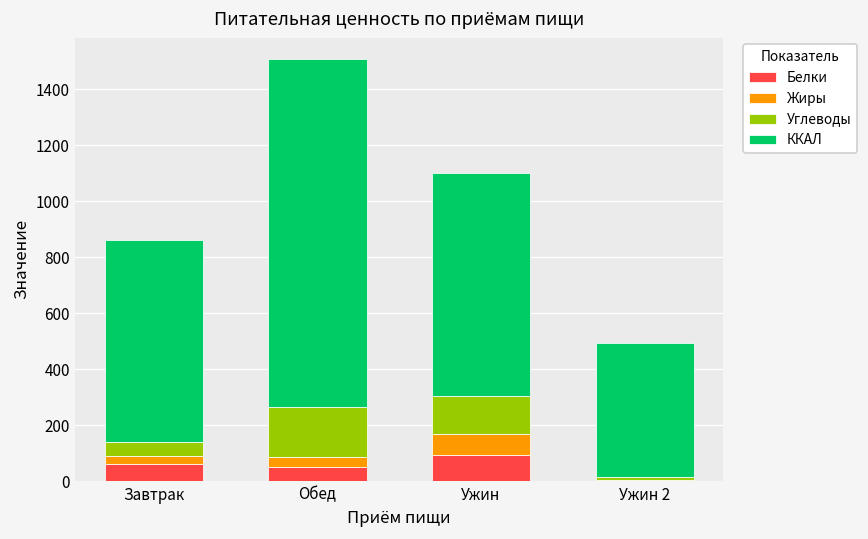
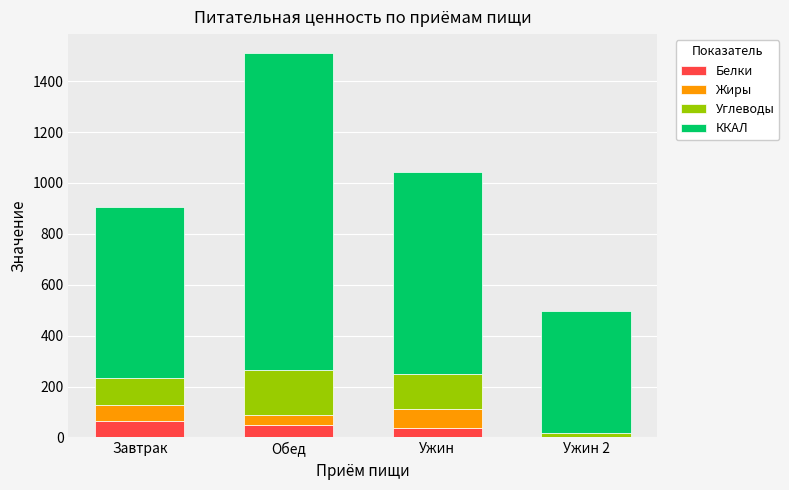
  {
    "Белки": {
      "Завтрак": 60,
      "Обед": 50,
-     "Ужин": 100
+     "Ужин": 40
    },
    "Жиры": {
-     "Завтрак": 30,
+     "Завтрак": 70,
      "Обед": 40,
      "Ужин": 70
    },
    "Углеводы": {
-     "Завтрак": 50,
+     "Завтрак": 100,
      "Обед": 180,
      "Ужин": 130,
      "Ужин 2": 10
    },
    "ККАЛ": {
-     "Завтрак": 720,
+     "Завтрак": 670,
      "Обед": 1240,
      "Ужин": 800,
      "Ужин 2": 480
    }
  }
